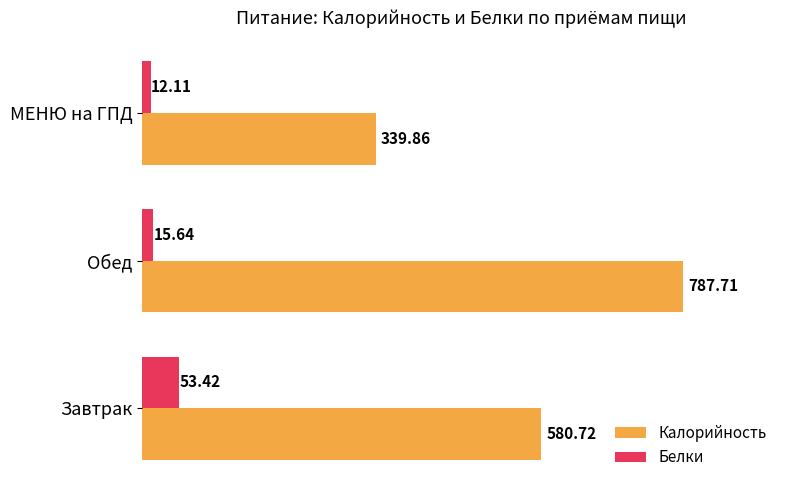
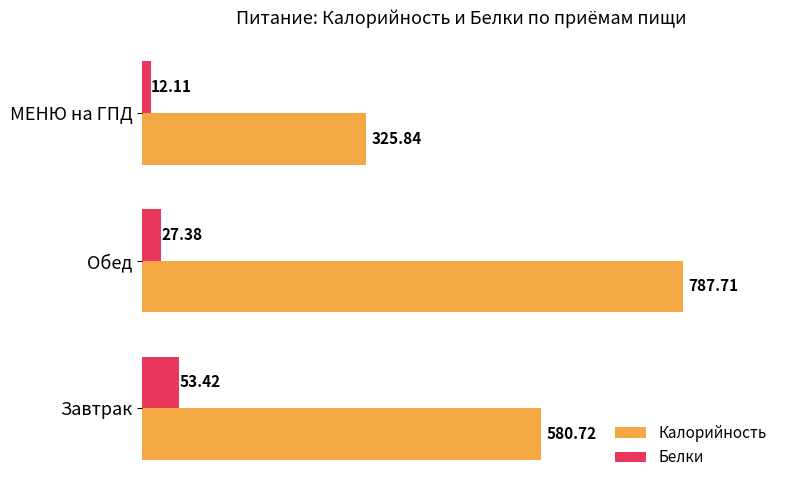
  {
    "Калорийность": {
-     "МЕНЮ на ГПД": 339.86,
+     "МЕНЮ на ГПД": 325.84,
      "Обед": 787.71,
      "Завтрак": 580.72
    },
    "Белки": {
      "МЕНЮ на ГПД": 12.11,
-     "Обед": 15.64,
+     "Обед": 27.38,
      "Завтрак": 53.42
    }
  }
